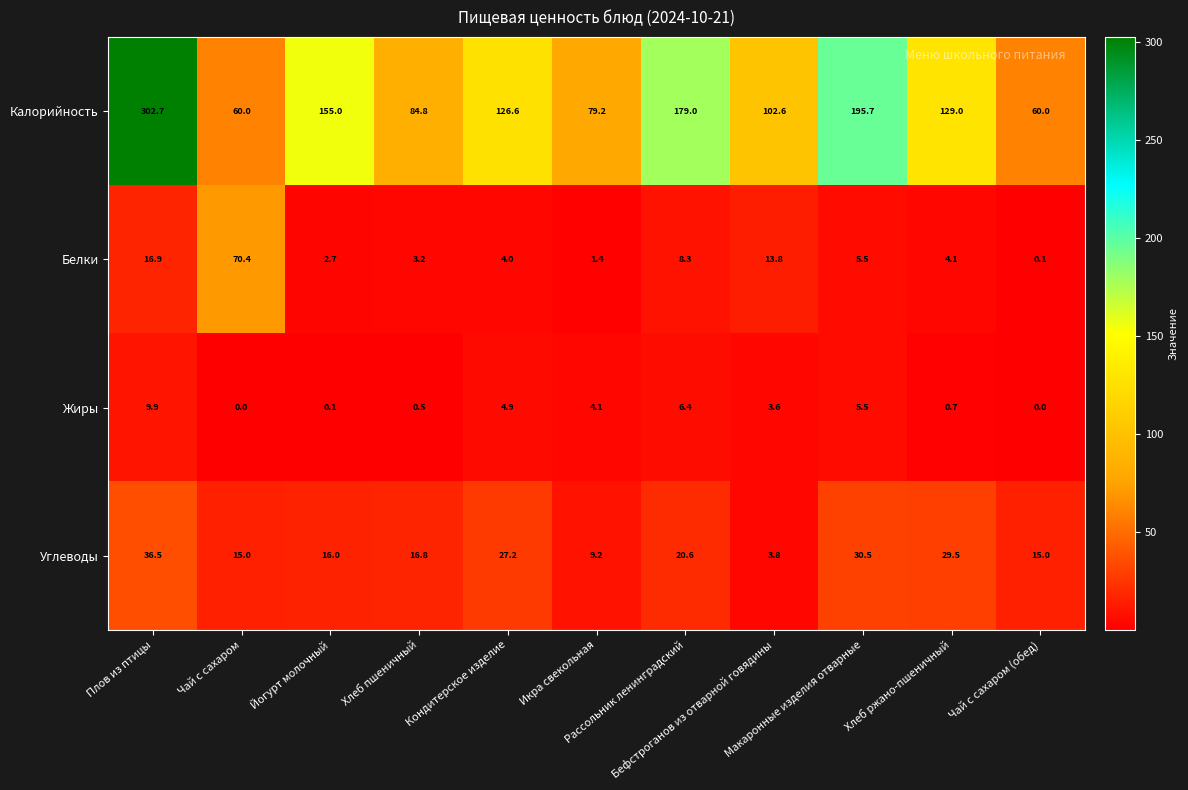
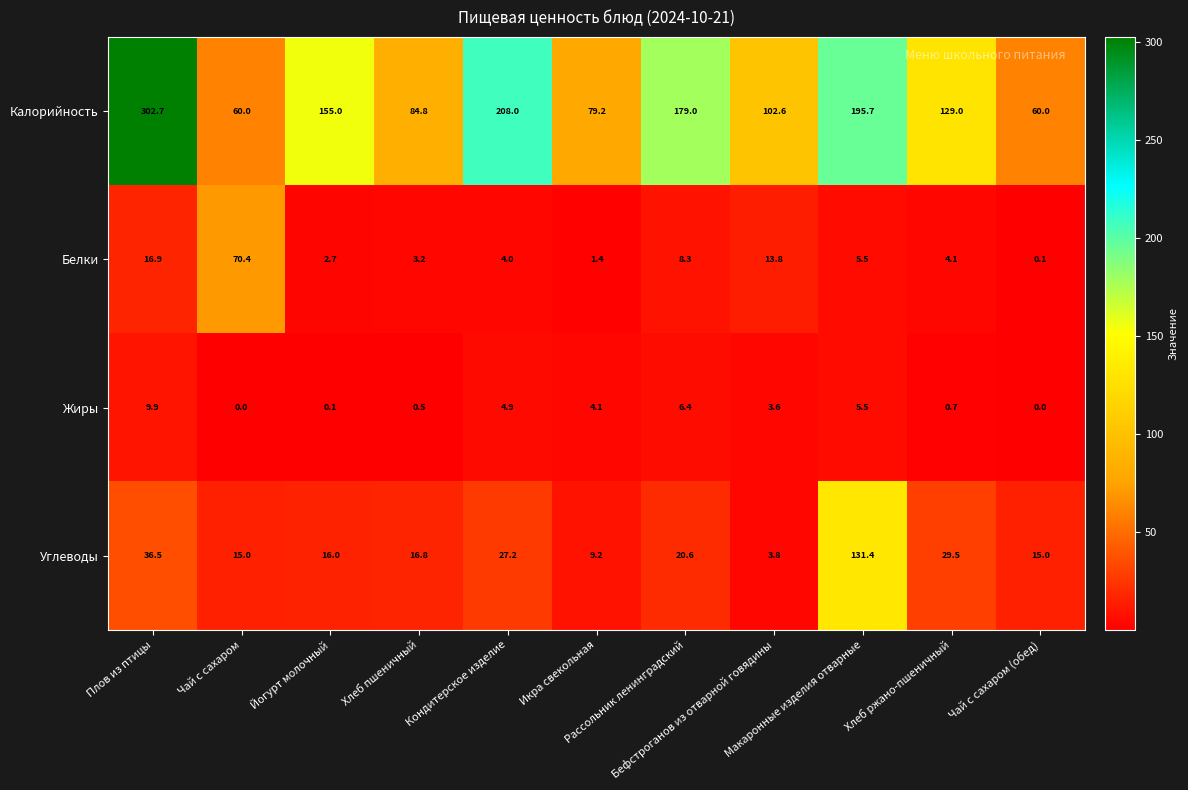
  {
    "Калорийность": {
      "Плов из птицы": 302.7,
      "Чай с сахаром": 60.0,
      "Йогурт молочный": 155.0,
      "Хлеб пшеничный": 84.8,
-     "Кондитерское изделие": 126.6,
+     "Кондитерское изделие": 208.0,
      "Икра свекольная": 79.2,
      "Рассольник ленинградский": 179.0,
      "Бефстроганов из отварной говядины": 102.6,
      "Макаронные изделия отварные": 195.7,
      "Чай с сахаром (обед)": 60.0
    },
    "Белки": {
      "Плов из птицы": 16.9,
      "Чай с сахаром": 70.4,
      "Йогурт молочный": 2.7,
      "Хлеб пшеничный": 3.2,
      "Кондитерское изделие": 4.0,
      "Икра свекольная": 1.4,
      "Рассольник ленинградский": 8.3,
      "Бефстроганов из отварной говядины": 13.8,
      "Макаронные изделия отварные": 5.5,
      "Хлеб ржано-пшеничный": 4.1,
      "Чай с сахаром (обед)": 0.1
    },
    "Жиры": {
      "Плов из птицы": 9.9,
      "Чай с сахаром": 0.0,
      "Йогурт молочный": 0.1,
      "Хлеб пшеничный": 0.5,
      "Кондитерское изделие": 4.9,
      "Икра свекольная": 4.1,
      "Рассольник ленинградский": 6.4,
      "Бефстроганов из отварной говядины": 3.6,
      "Макаронные изделия отварные": 5.5,
      "Хлеб ржано-пшеничный": 0.7,
      "Чай с сахаром (обед)": 0.0
    },
    "Углеводы": {
      "Плов из птицы": 36.5,
      "Чай с сахаром": 15.0,
      "Йогурт молочный": 16.0,
      "Хлеб пшеничный": 16.8,
      "Кондитерское изделие": 27.2,
      "Икра свекольная": 9.2,
      "Рассольник ленинградский": 20.6,
      "Бефстроганов из отварной говядины": 3.8,
-     "Макаронные изделия отварные": 30.5,
+     "Макаронные изделия отварные": 131.4,
      "Хлеб ржано-пшеничный": 29.5,
      "Чай с сахаром (обед)": 15.0
    }
  }
